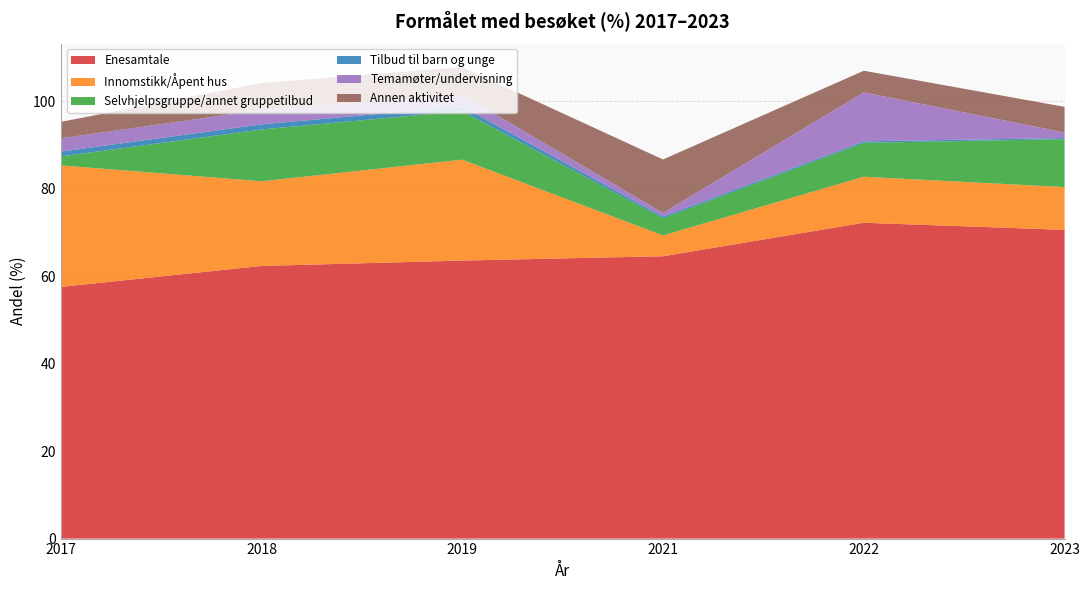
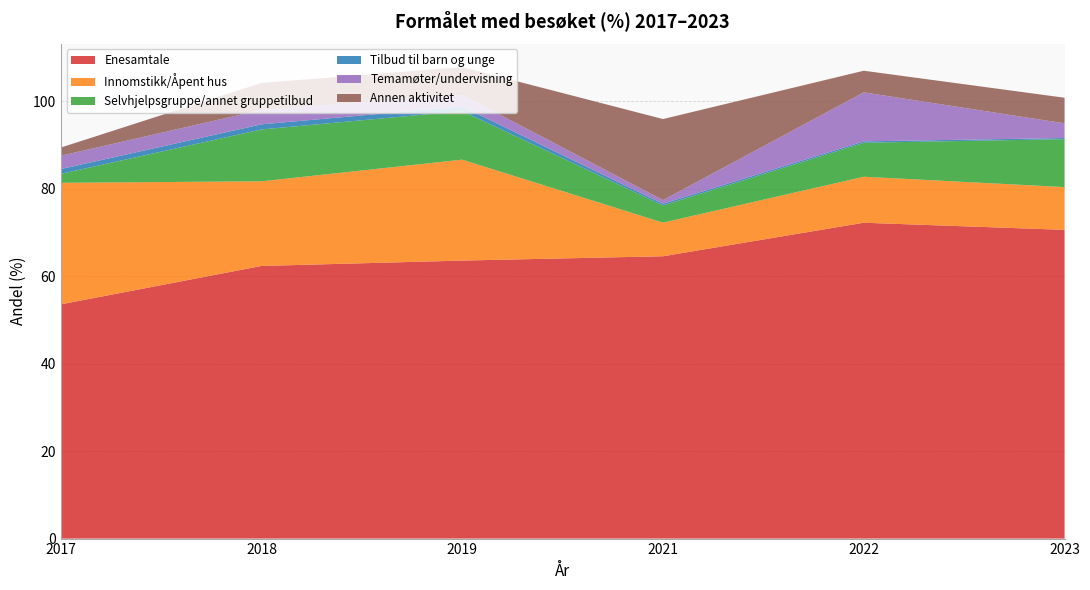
  {
    "Enesamtale": {
-     "2017": 58,
+     "2017": 54,
      "2018": 62,
      "2019": 64,
      "2021": 65,
      "2022": 72,
      "2023": 71
    },
    "Innomstikk/Åpent hus": {
      "2017": 28,
      "2018": 19,
      "2019": 23,
-     "2021": 5,
+     "2021": 8,
      "2022": 11,
      "2023": 10
    },
    "Selvhjelpsgruppe/annet gruppetilbud": {
      "2017": 2,
      "2018": 12
    },
    "Tilbud til barn og unge": {
      "2017": 1,
      "2018": 1
    },
    "Temamøter/undervisning": {
      "2017": 3,
      "2021": 1,
      "2022": 11,
-     "2023": 1
+     "2023": 3
    },
    "Annen aktivitet": {
-     "2017": 4,
-     "2021": 12,
+     "2017": 2,
+     "2021": 19,
      "2022": 5,
      "2023": 6
    }
  }
